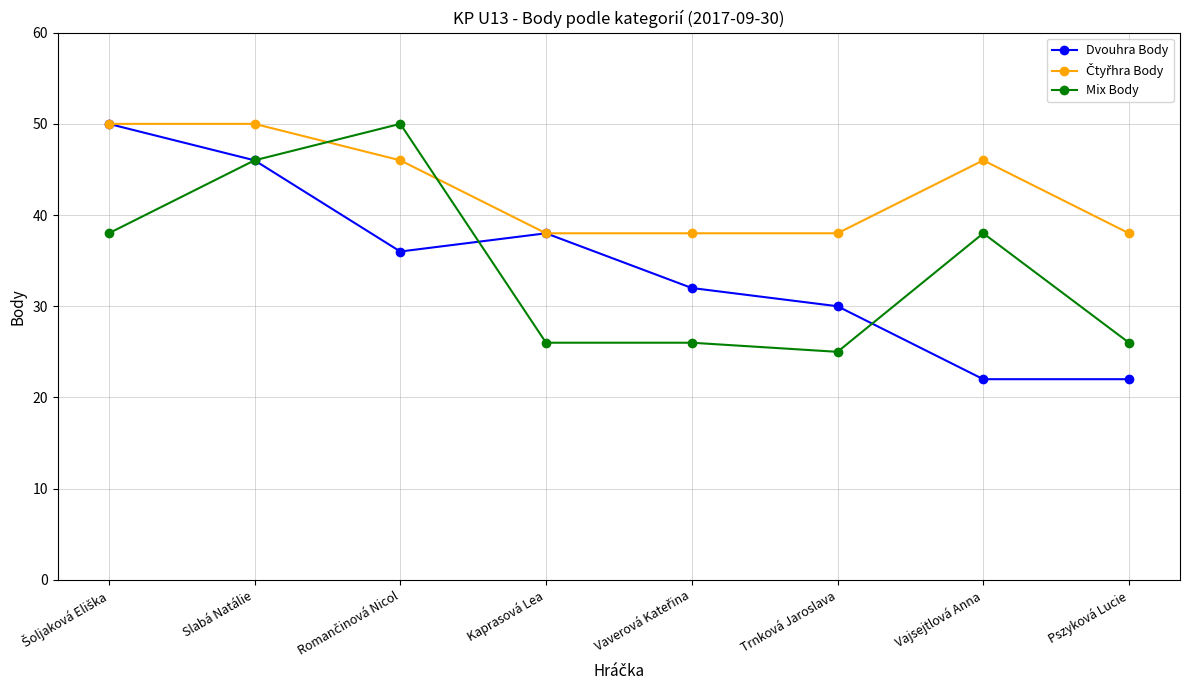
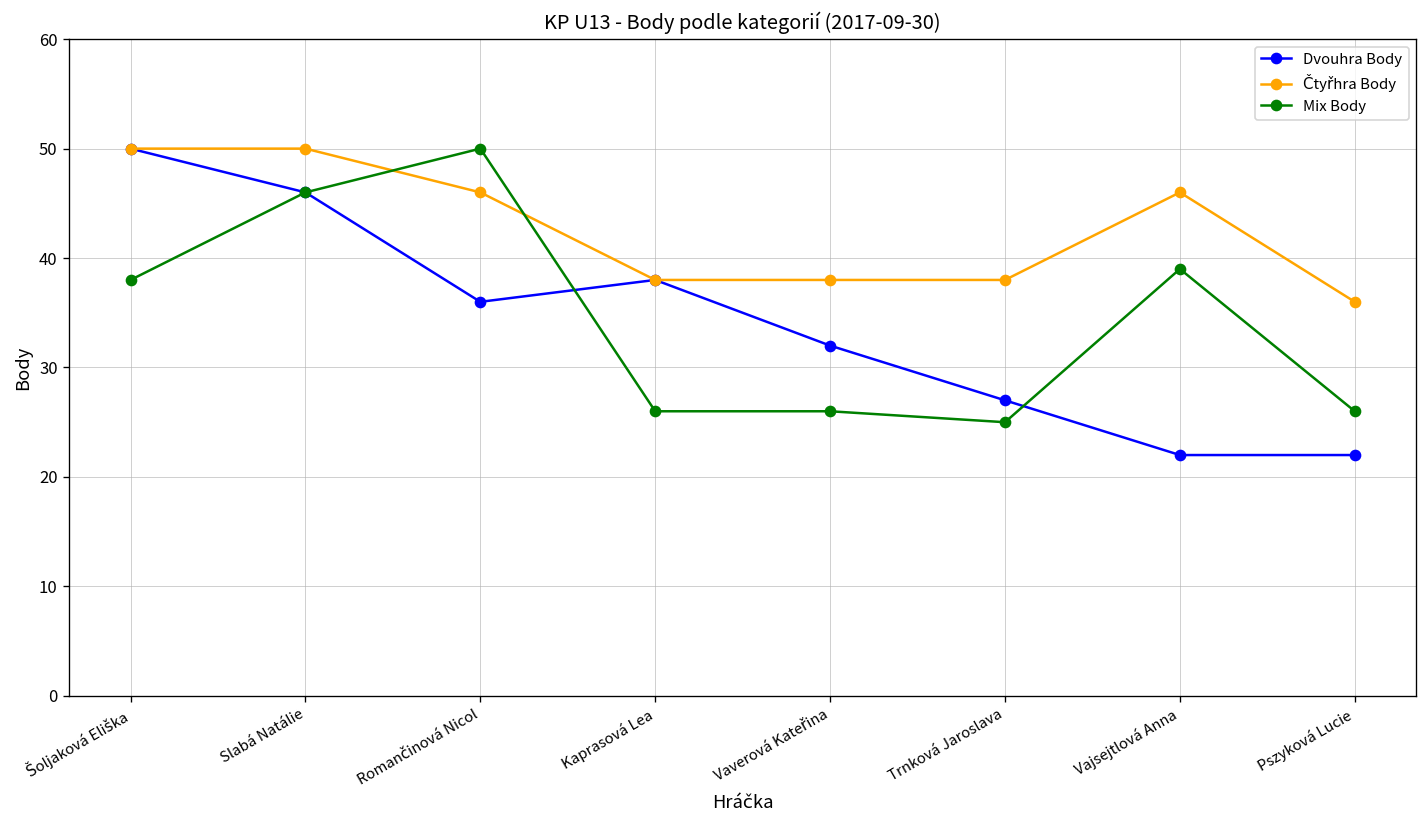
  {
    "Dvouhra Body": {
      "Romančinová Nicol": 36,
      "Vaverová Kateřina": 32,
-     "Trnková Jaroslava": 30,
+     "Trnková Jaroslava": 27,
      "Vajsejtlová Anna": 22,
      "Pszyková Lucie": 22
    },
    "Čtyřhra Body": {
      "Slabá Natálie": 50,
      "Romančinová Nicol": 46,
      "Vaverová Kateřina": 38,
      "Trnková Jaroslava": 38,
      "Vajsejtlová Anna": 46,
-     "Pszyková Lucie": 38
+     "Pszyková Lucie": 36
    },
    "Mix Body": {
      "Šoljaková Eliška": 38,
      "Romančinová Nicol": 50,
      "Kaprasová Lea": 26,
      "Vaverová Kateřina": 26,
      "Trnková Jaroslava": 25,
-     "Vajsejtlová Anna": 38,
+     "Vajsejtlová Anna": 39,
      "Pszyková Lucie": 26
    }
  }
